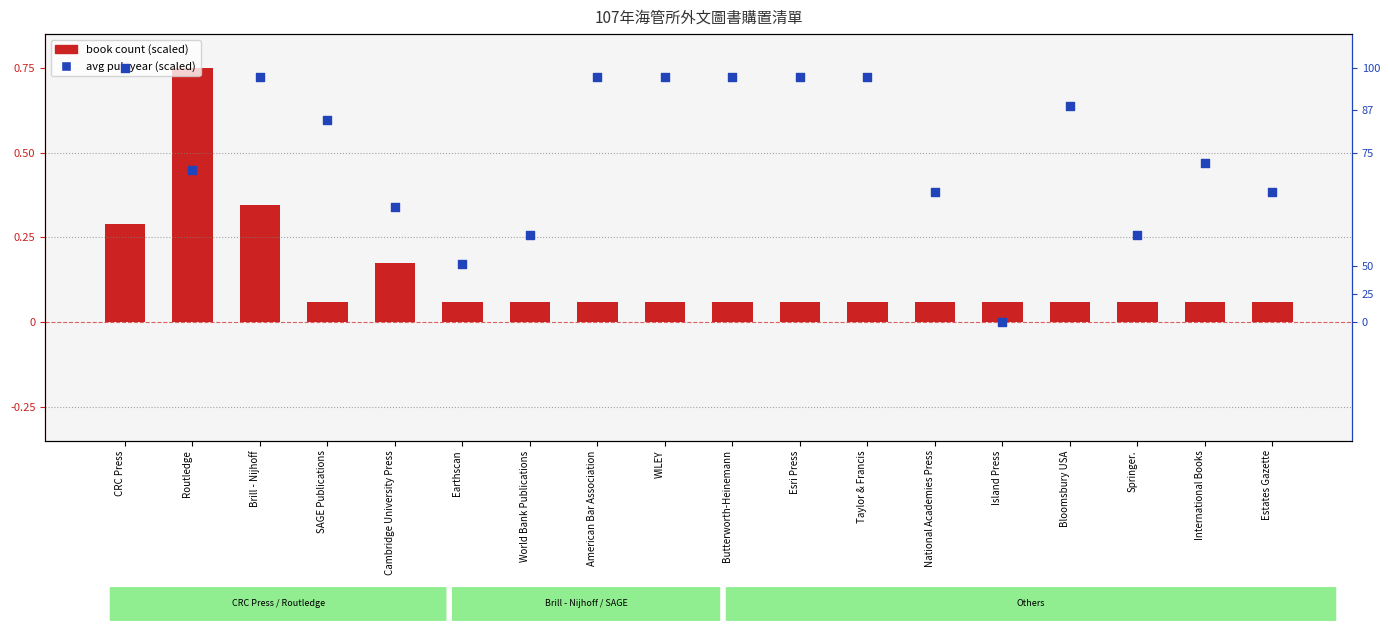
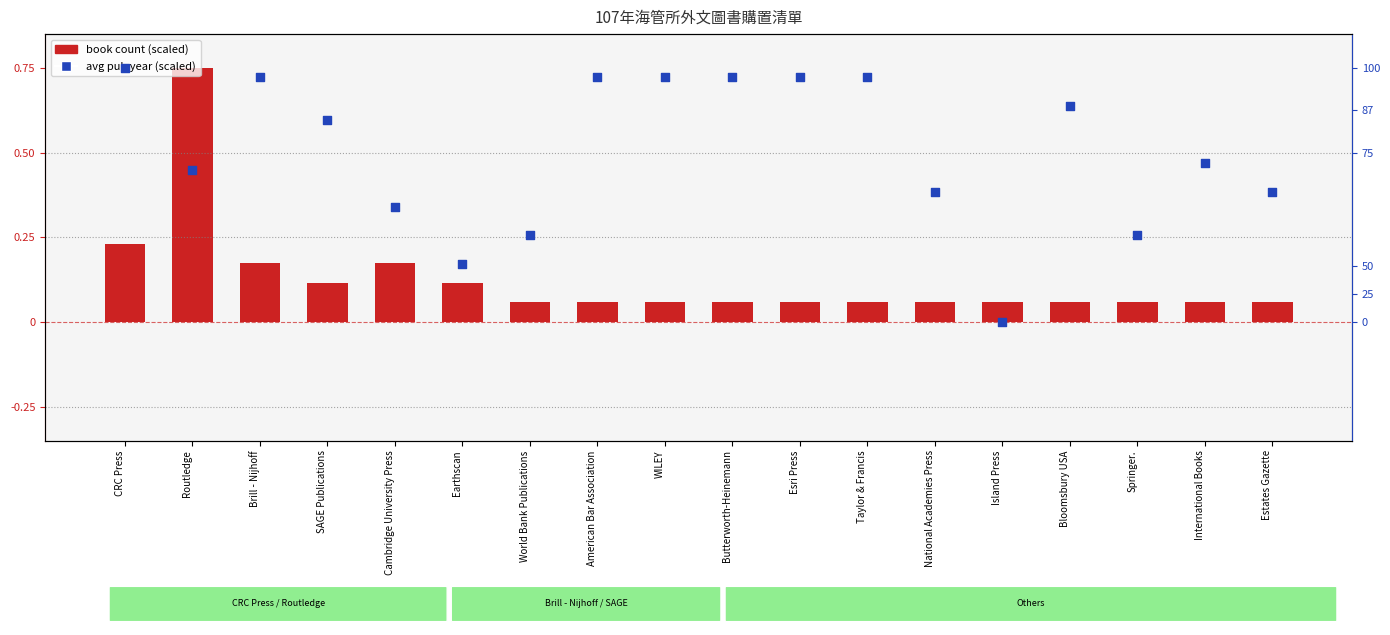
  {
    "book count (scaled)": {
-     "CRC Press": 0.29,
-     "Brill - Nijhoff": 0.35,
-     "SAGE Publications": 0.06,
+     "CRC Press": 0.23,
+     "Brill - Nijhoff": 0.17,
+     "SAGE Publications": 0.12,
      "Cambridge University Press": 0.17,
-     "Earthscan": 0.06,
+     "Earthscan": 0.12,
      "World Bank Publications": 0.06,
      "American Bar Association": 0.06,
      "WILEY": 0.06,
      "Butterworth-Heinemann": 0.06,
      "Esri Press": 0.06,
      "Taylor & Francis": 0.06,
      "National Academies Press": 0.06,
      "Island Press": 0.06,
      "Bloomsbury USA": 0.06,
      "Springer.": 0.06,
      "International Books": 0.06,
      "Estates Gazette": 0.06
    }
  }
